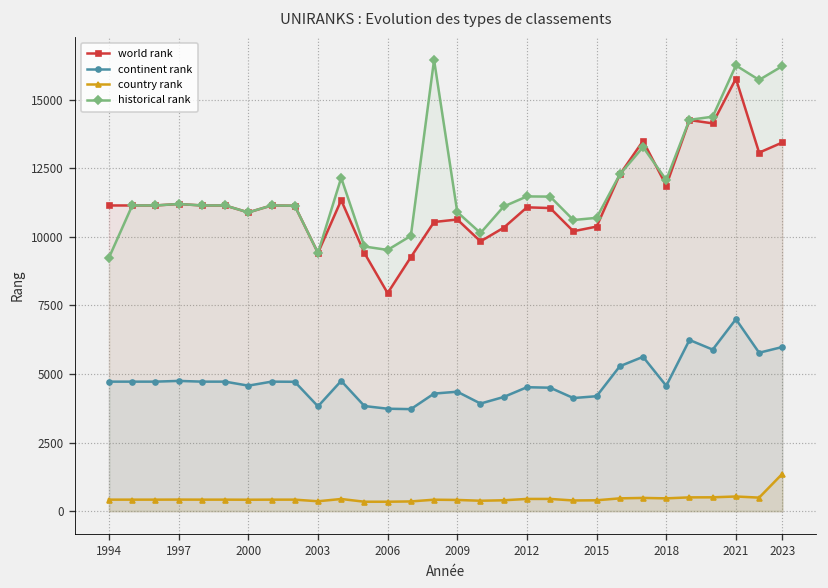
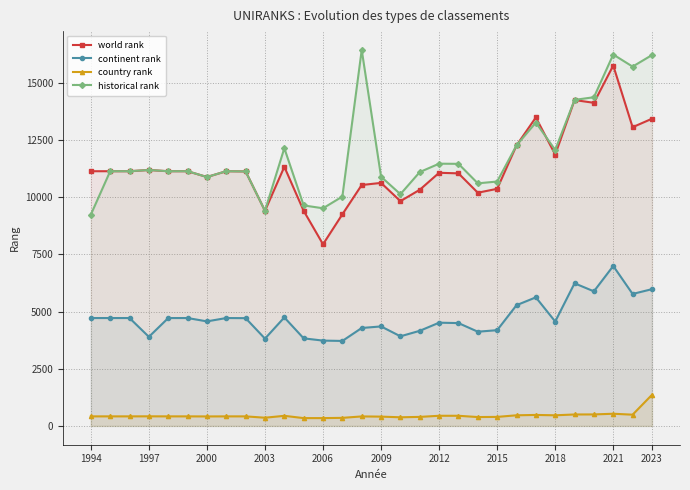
  {
    "world rank": {
      "1994": 11100,
      "2006": 7900,
      "2009": 10600,
      "2012": 11100,
      "2015": 10400,
      "2018": 11900,
      "2021": 15800,
      "2023": 13400
    },
    "continent rank": {
      "1994": 4700,
-     "1997": 4700,
+     "1997": 3900,
      "2000": 4600,
      "2003": 3800,
      "2006": 3700,
      "2009": 4400,
      "2012": 4500,
      "2015": 4200,
      "2018": 4600,
      "2021": 7000,
      "2023": 6000
    },
    "country rank": {
      "1994": 400,
      "1997": 400,
      "2000": 400,
      "2003": 400,
      "2006": 300,
      "2009": 400,
      "2012": 400,
      "2015": 400,
      "2018": 500,
      "2021": 500,
      "2023": 1400
    },
    "historical rank": {
      "1994": 9200,
      "2006": 9500,
      "2009": 10900,
      "2012": 11500,
      "2015": 10700,
      "2018": 12100,
      "2021": 16200,
      "2023": 16200
    }
  }
